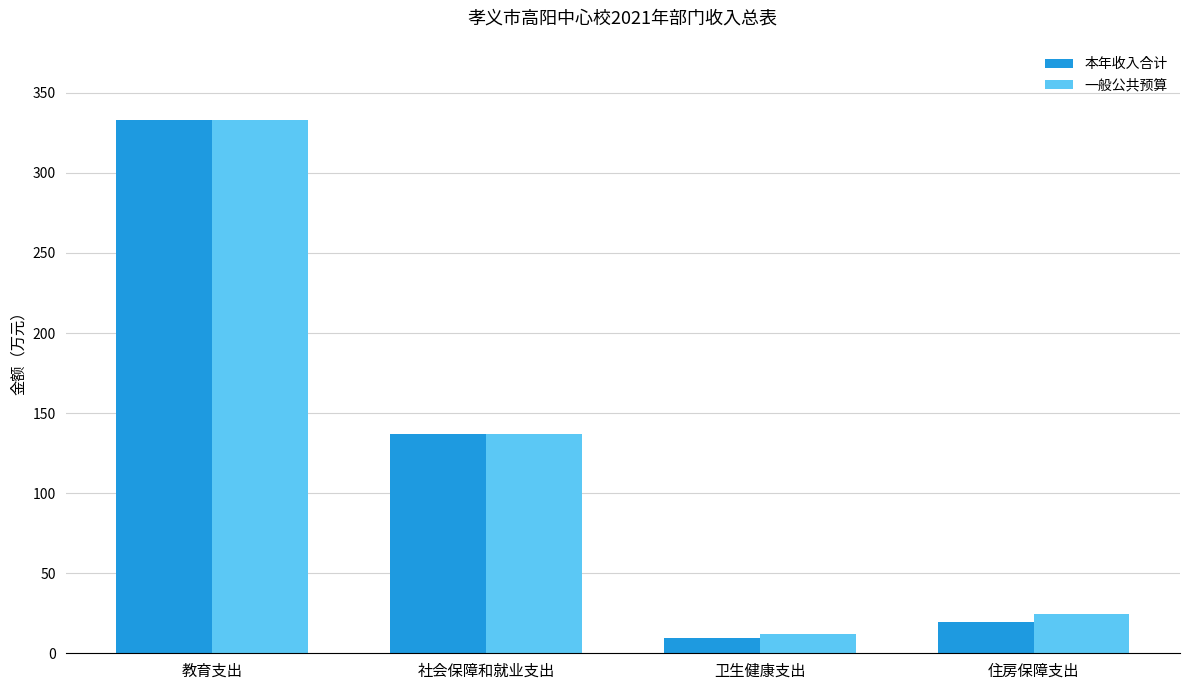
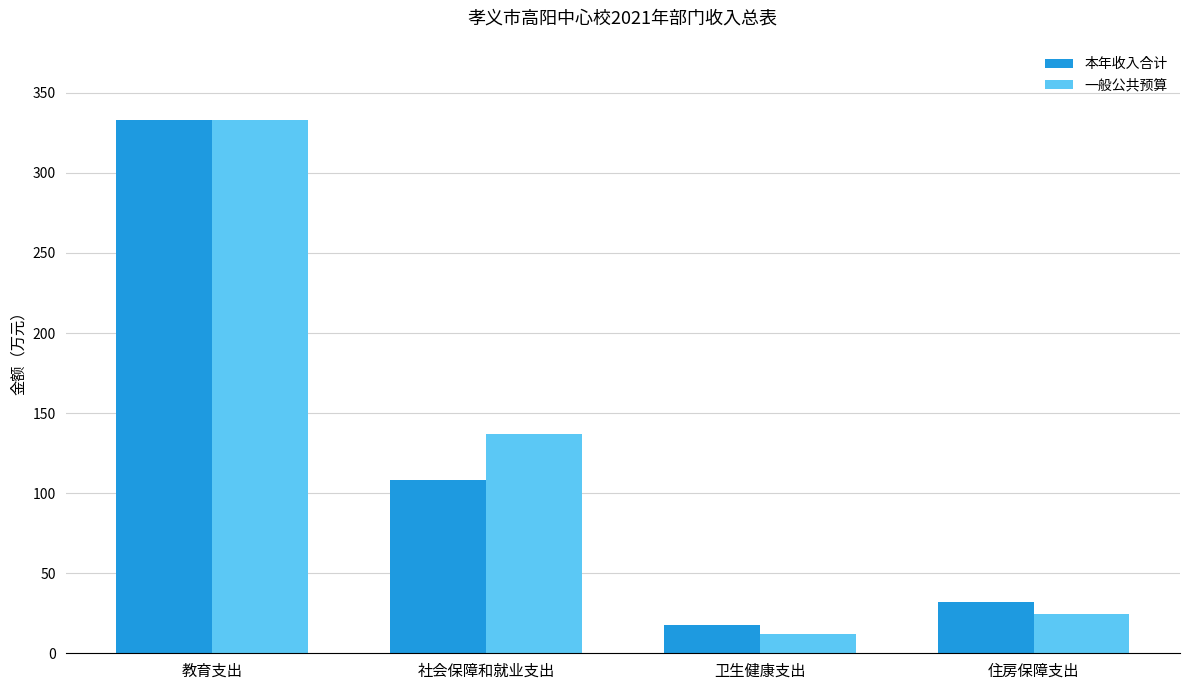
  {
    "本年收入合计": {
      "教育支出": 333,
-     "社会保障和就业支出": 137,
-     "卫生健康支出": 10,
-     "住房保障支出": 20
+     "社会保障和就业支出": 108,
+     "卫生健康支出": 17,
+     "住房保障支出": 32
    },
    "一般公共预算": {
      "教育支出": 333,
      "社会保障和就业支出": 137,
      "卫生健康支出": 12,
      "住房保障支出": 24
    }
  }
